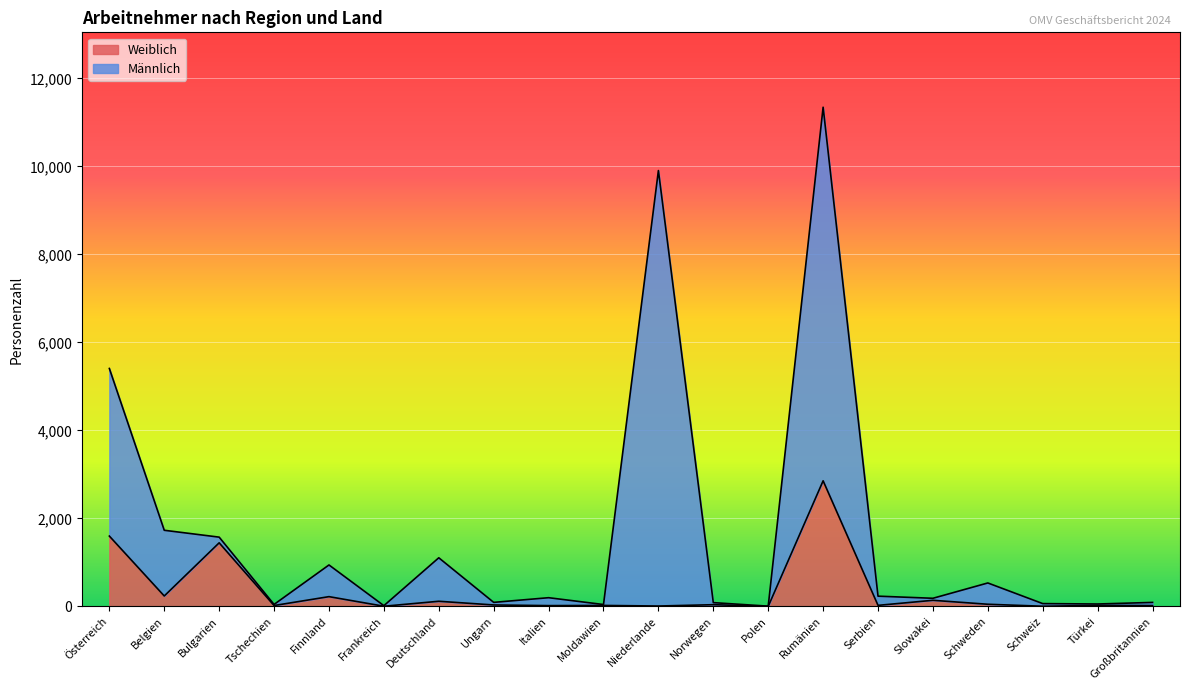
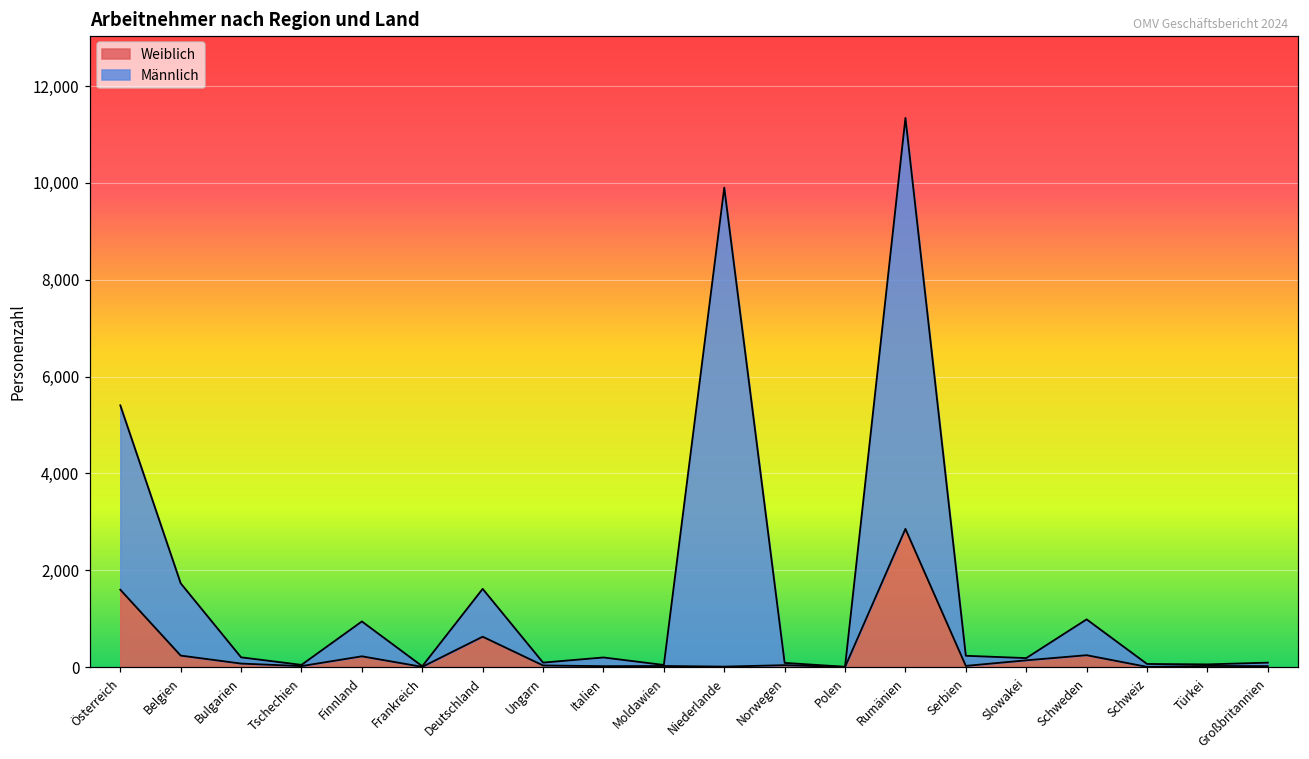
  {
    "Weiblich": {
      "Österreich": "1,600",
      "Belgien": "200",
-     "Bulgarien": "1,400",
+     "Bulgarien": "100",
      "Finnland": "200",
-     "Deutschland": "100",
+     "Deutschland": "600",
      "Ungarn": "0",
      "Italien": "0",
      "Niederlande": "0",
      "Rumänien": "2,900",
      "Serbien": "0",
-     "Schweden": "100",
+     "Schweden": "200",
      "Schweiz": "0",
      "Großbritannien": "0"
    },
    "Männlich": {
      "Österreich": "3,800",
      "Belgien": "1,500",
      "Bulgarien": "100",
      "Finnland": "700",
      "Deutschland": "1,000",
      "Ungarn": "100",
      "Italien": "200",
      "Niederlande": "9,900",
      "Rumänien": "8,500",
      "Serbien": "200",
-     "Schweden": "500",
+     "Schweden": "700",
      "Schweiz": "100",
      "Großbritannien": "100"
    }
  }
